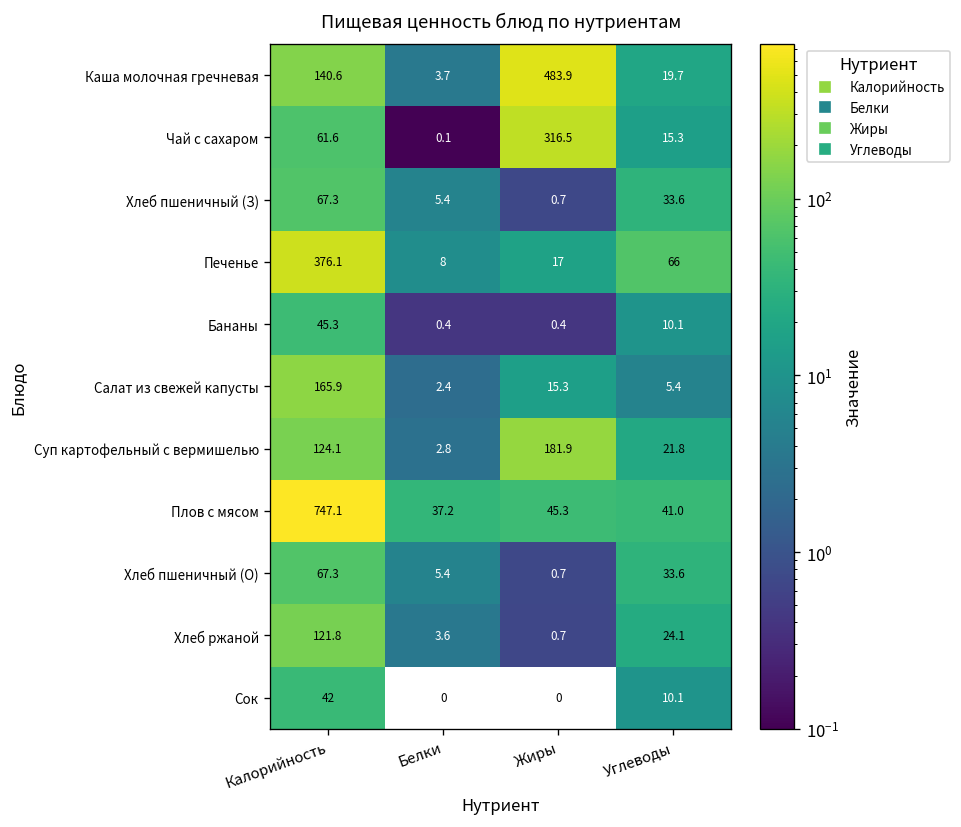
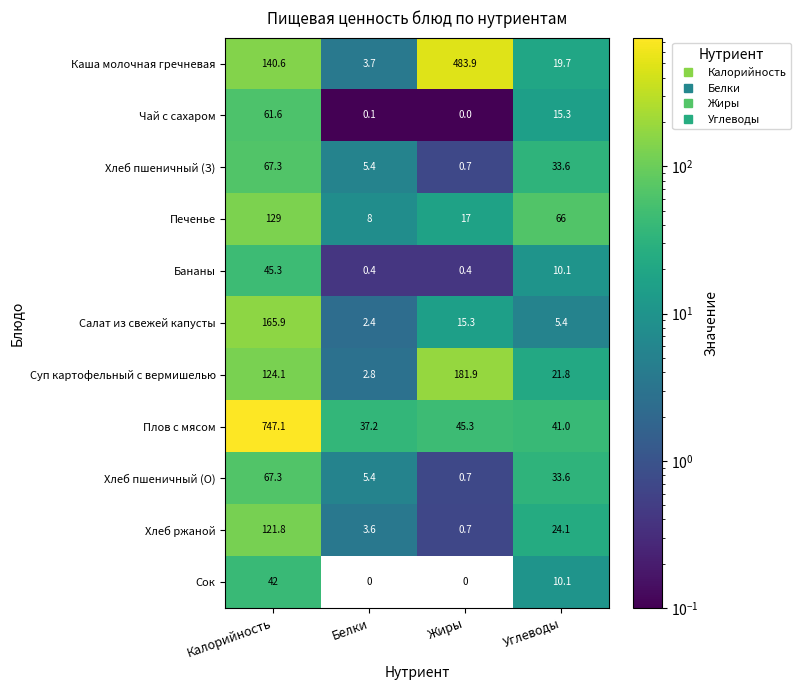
  {
    "Каша молочная гречневая": {
      "Калорийность": 140.6,
      "Белки": 3.7,
      "Жиры": 483.9,
      "Углеводы": 19.7
    },
    "Чай с сахаром": {
      "Калорийность": 61.6,
      "Белки": 0.1,
-     "Жиры": 316.5,
+     "Жиры": 0.0,
      "Углеводы": 15.3
    },
    "Хлеб пшеничный (З)": {
      "Калорийность": 67.3,
      "Белки": 5.4,
      "Жиры": 0.7,
      "Углеводы": 33.6
    },
    "Печенье": {
-     "Калорийность": 376.1,
+     "Калорийность": 129,
      "Белки": 8,
      "Жиры": 17,
      "Углеводы": 66
    },
    "Бананы": {
      "Калорийность": 45.3,
      "Белки": 0.4,
      "Жиры": 0.4,
      "Углеводы": 10.1
    },
    "Салат из свежей капусты": {
      "Калорийность": 165.9,
      "Белки": 2.4,
      "Жиры": 15.3,
      "Углеводы": 5.4
    },
    "Суп картофельный с вермишелью": {
      "Калорийность": 124.1,
      "Белки": 2.8,
      "Жиры": 181.9,
      "Углеводы": 21.8
    },
    "Плов с мясом": {
      "Калорийность": 747.1,
      "Белки": 37.2,
      "Жиры": 45.3,
      "Углеводы": 41.0
    },
    "Хлеб пшеничный (О)": {
      "Калорийность": 67.3,
      "Белки": 5.4,
      "Жиры": 0.7,
      "Углеводы": 33.6
    },
    "Хлеб ржаной": {
      "Калорийность": 121.8,
      "Белки": 3.6,
      "Жиры": 0.7,
      "Углеводы": 24.1
    },
    "Сок": {
      "Калорийность": 42,
      "Белки": 0,
      "Жиры": 0,
      "Углеводы": 10.1
    }
  }
